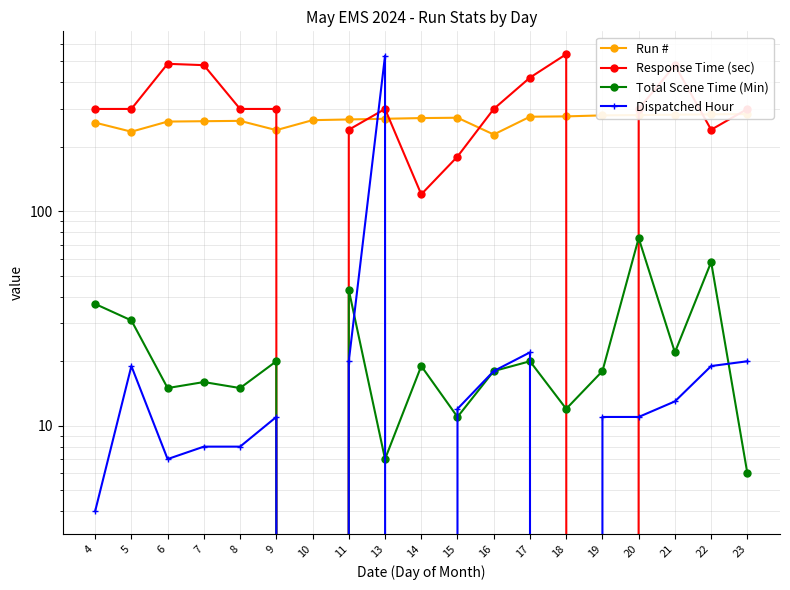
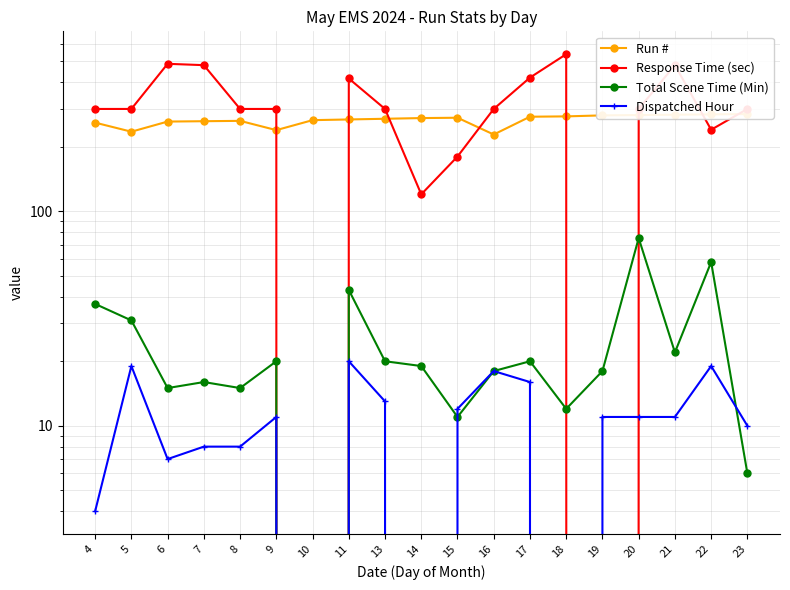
  {
    "Run #": {
      "4": 260,
      "5": 240,
      "6": 260,
      "7": 260,
      "8": 260,
      "9": 240,
      "10": 270,
      "11": 270,
      "13": 270,
      "14": 270,
      "15": 270,
      "16": 230,
      "17": 280,
      "18": 280
    },
    "Response Time (sec)": {
      "4": 300,
      "5": 300,
      "6": 490,
      "7": 480,
      "8": 300,
      "9": 300,
-     "11": 240,
+     "11": 420,
      "13": 300,
      "14": 120,
      "15": 180,
      "16": 300,
      "17": 420,
      "18": 540,
      "22": 240
    },
    "Total Scene Time (Min)": {
      "4": 37,
      "5": 31,
      "6": 15,
      "7": 16,
      "8": 15,
      "9": 20,
      "11": 43,
-     "13": 7,
+     "13": 20,
      "14": 19,
      "15": 11,
      "17": 20,
      "18": 12,
      "19": 18,
      "20": 75,
      "21": 22,
      "22": 58,
      "23": 6
    },
    "Dispatched Hour": {
      "4": 4,
      "5": 19,
      "6": 7,
      "7": 8,
      "8": 8,
      "9": 11,
      "11": 20,
-     "13": 530,
+     "13": 13,
      "15": 12,
-     "17": 22,
+     "17": 16,
      "19": 11,
      "20": 11,
-     "21": 13,
+     "21": 11,
      "22": 19,
-     "23": 20
+     "23": 10
    }
  }
